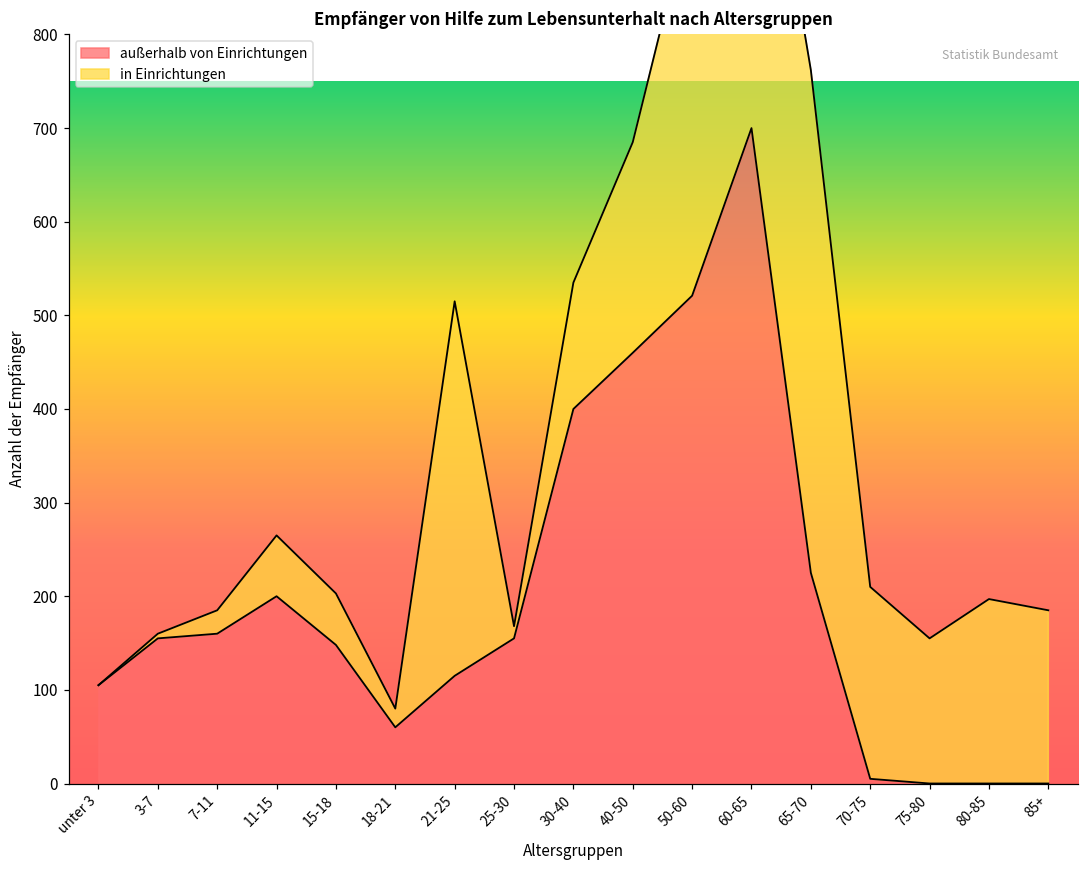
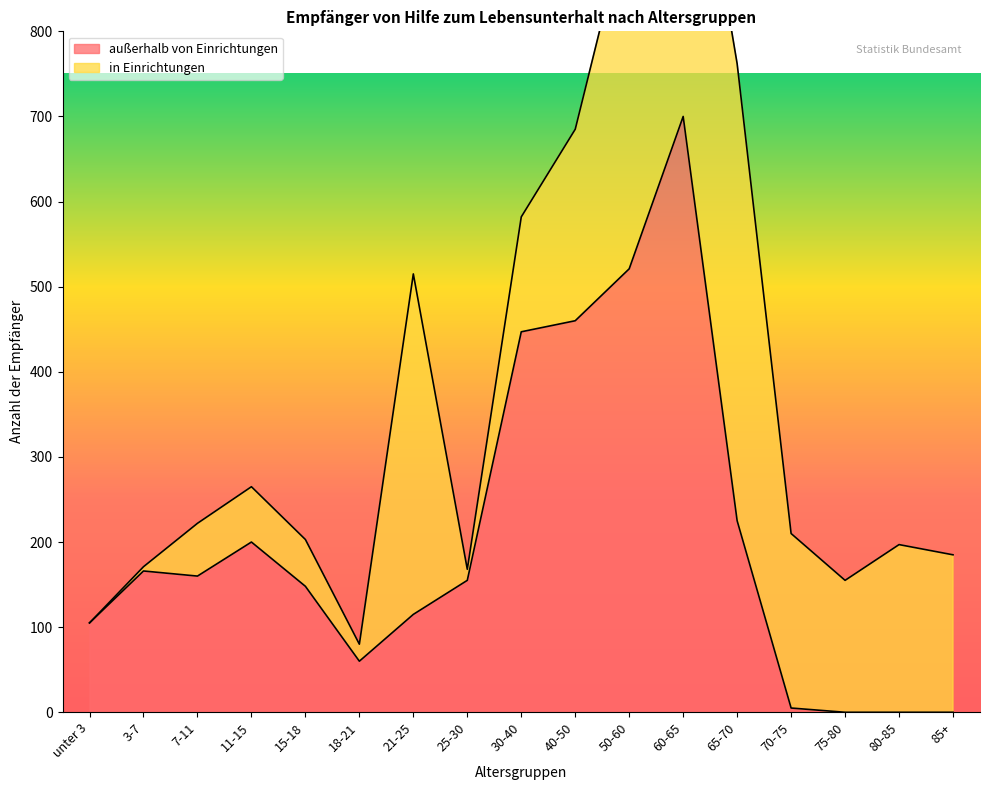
  {
    "außerhalb von Einrichtungen": {
-     "3-7": 160,
+     "3-7": 170,
      "7-11": 160,
      "11-15": 200,
      "15-18": 150,
      "18-21": 60,
      "21-25": 120,
      "25-30": 160,
-     "30-40": 400,
+     "30-40": 450,
      "40-50": 460,
      "50-60": 520,
      "60-65": 700,
      "65-70": 230,
      "70-75": 10,
      "75-80": 0,
      "80-85": 0,
      "85+": 0
    },
    "in Einrichtungen": {
      "3-7": 10,
-     "7-11": 30,
+     "7-11": 60,
      "11-15": 70,
      "15-18": 60,
      "18-21": 20,
      "21-25": 400,
      "25-30": 10,
      "30-40": 140,
      "40-50": 230,
      "65-70": 540,
      "70-75": 210,
      "75-80": 160,
      "80-85": 200,
      "85+": 190
    }
  }
